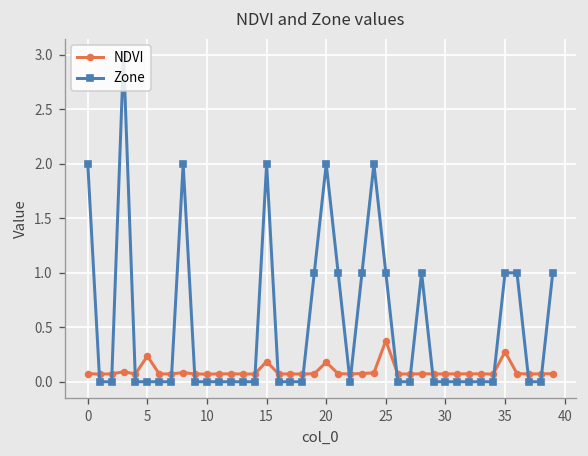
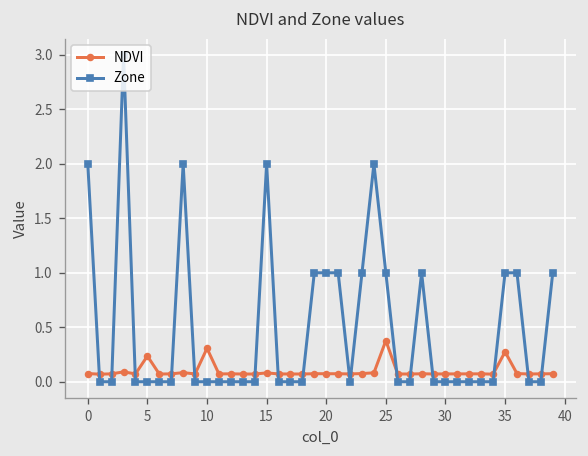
  {
    "NDVI": {
      "0": 0.1,
      "5": 0.2,
-     "10": 0.1,
-     "15": 0.2,
-     "20": 0.2,
+     "10": 0.3,
+     "15": 0.1,
+     "20": 0.1,
      "25": 0.4,
      "30": 0.1,
      "35": 0.3
    },
    "Zone": {
      "0": 2,
      "5": 0,
      "10": 0,
      "15": 2,
-     "20": 2,
+     "20": 1,
      "25": 1,
      "30": 0,
      "35": 1
    }
  }
